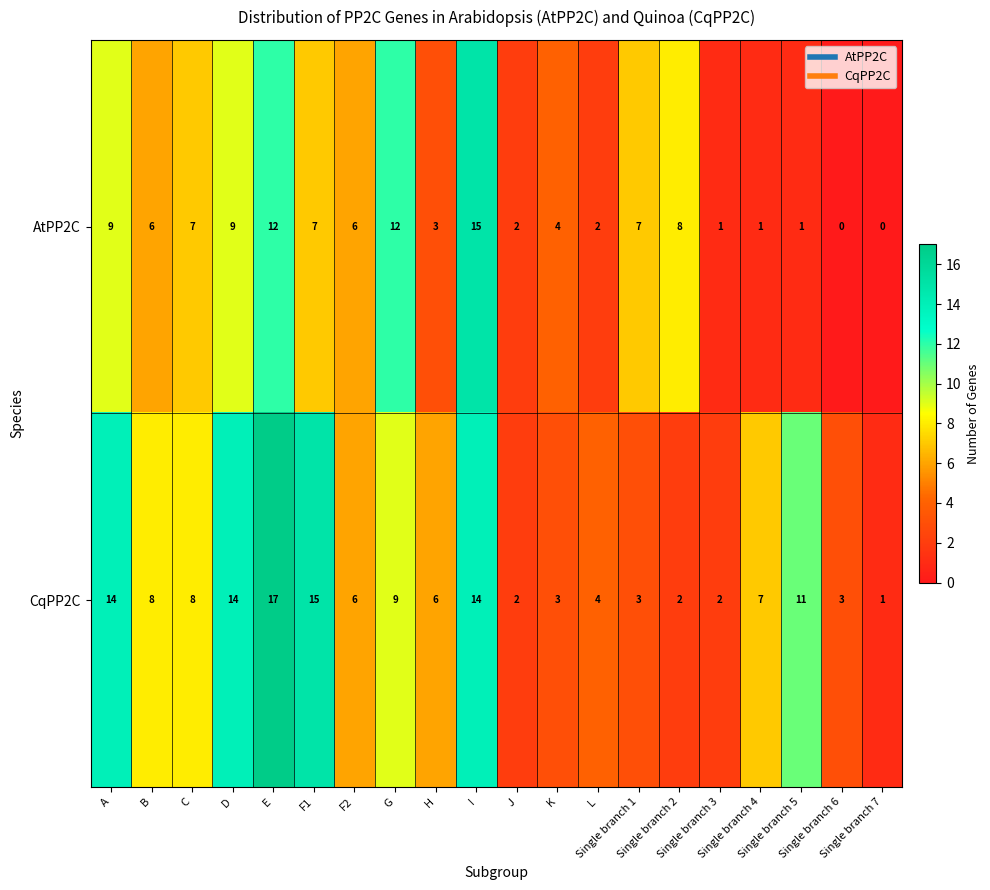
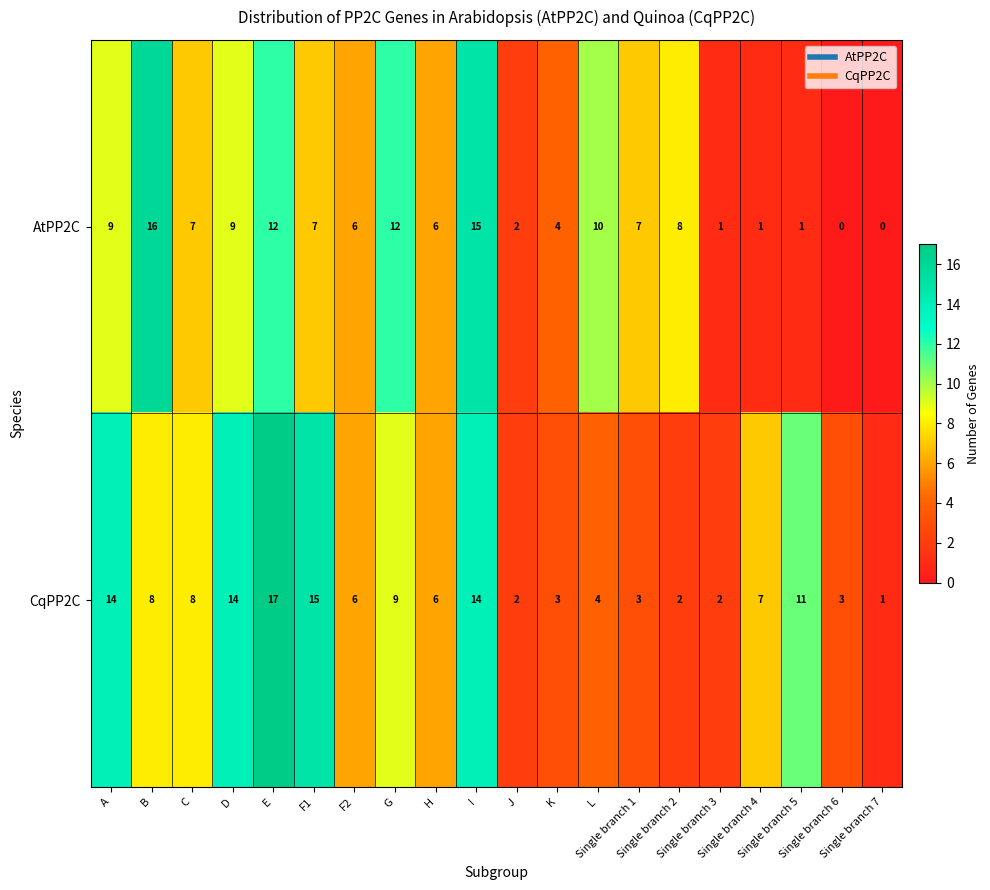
  {
    "AtPP2C": {
      "A": 9,
-     "B": 6,
+     "B": 16,
      "C": 7,
      "D": 9,
      "E": 12,
      "F1": 7,
      "F2": 6,
      "G": 12,
-     "H": 3,
+     "H": 6,
      "I": 15,
      "J": 2,
      "K": 4,
-     "L": 2,
+     "L": 10,
      "Single branch 1": 7,
      "Single branch 2": 8,
      "Single branch 3": 1,
      "Single branch 4": 1,
      "Single branch 5": 1,
      "Single branch 6": 0,
      "Single branch 7": 0
    },
    "CqPP2C": {
      "A": 14,
      "B": 8,
      "C": 8,
      "D": 14,
      "E": 17,
      "F1": 15,
      "F2": 6,
      "G": 9,
      "H": 6,
      "I": 14,
      "J": 2,
      "K": 3,
      "L": 4,
      "Single branch 1": 3,
      "Single branch 2": 2,
      "Single branch 3": 2,
      "Single branch 4": 7,
      "Single branch 5": 11,
      "Single branch 6": 3,
      "Single branch 7": 1
    }
  }
